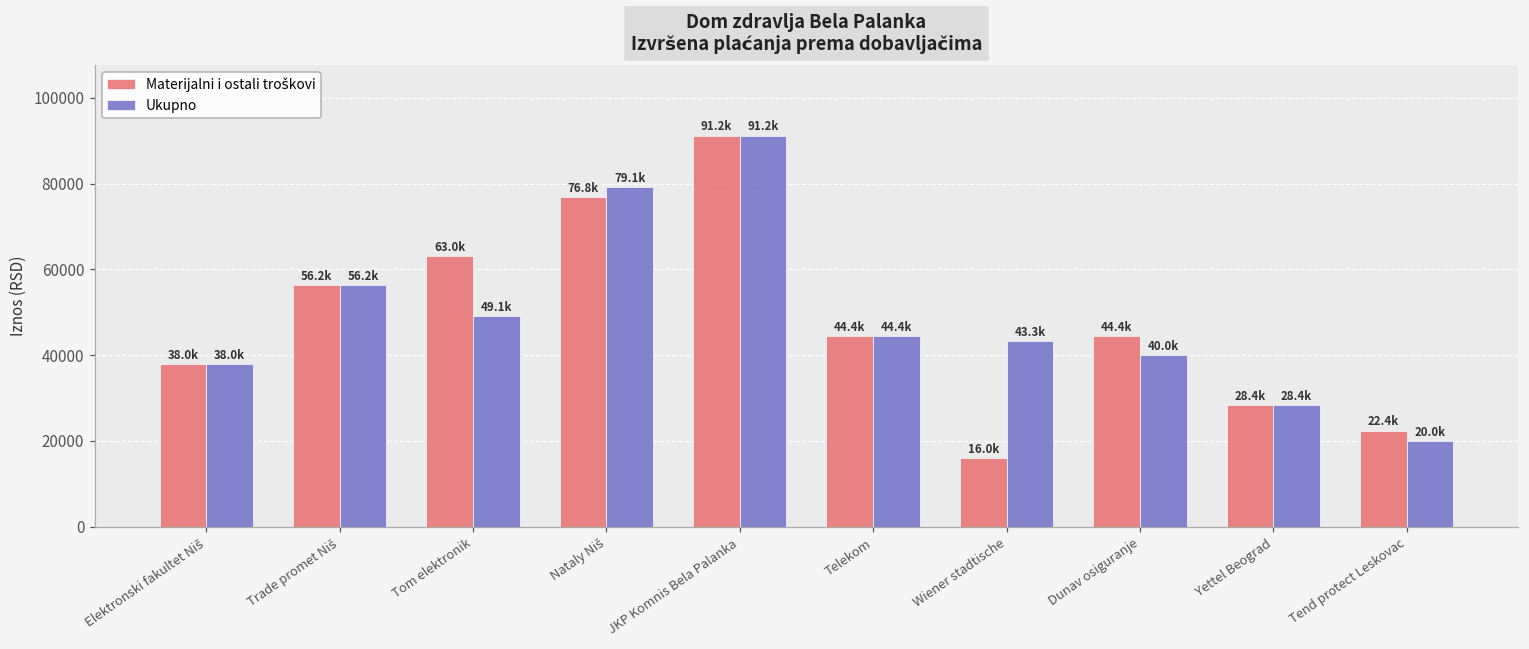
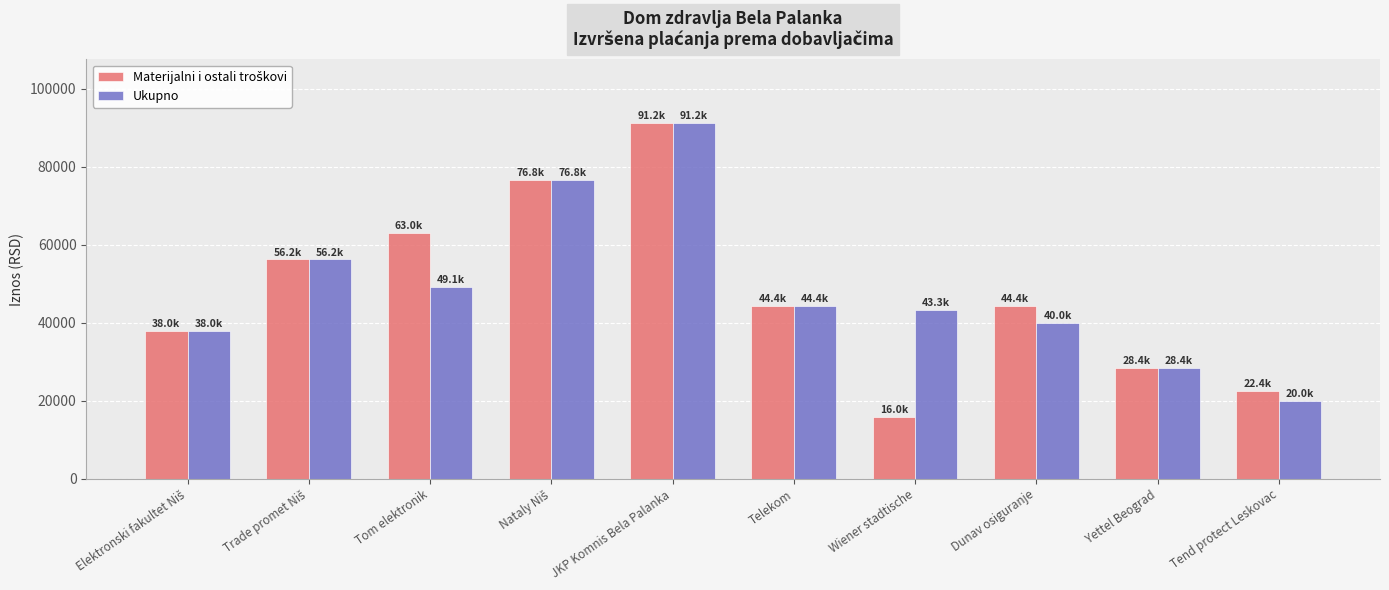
  {
    "Materijalni i ostali troškovi": {
      "Elektronski fakultet Niš": "38.0k",
      "Trade promet Niš": "56.2k",
      "Tom elektronik": "63.0k",
      "Nataly Niš": "76.8k",
      "JKP Komnis Bela Palanka": "91.2k",
      "Telekom": "44.4k",
      "Wiener stadtische": "16.0k",
      "Dunav osiguranje": "44.4k",
      "Yettel Beograd": "28.4k",
      "Tend protect Leskovac": "22.4k"
    },
    "Ukupno": {
      "Elektronski fakultet Niš": "38.0k",
      "Trade promet Niš": "56.2k",
      "Tom elektronik": "49.1k",
-     "Nataly Niš": "79.1k",
+     "Nataly Niš": "76.8k",
      "JKP Komnis Bela Palanka": "91.2k",
      "Telekom": "44.4k",
      "Wiener stadtische": "43.3k",
      "Dunav osiguranje": "40.0k",
      "Yettel Beograd": "28.4k",
      "Tend protect Leskovac": "20.0k"
    }
  }
